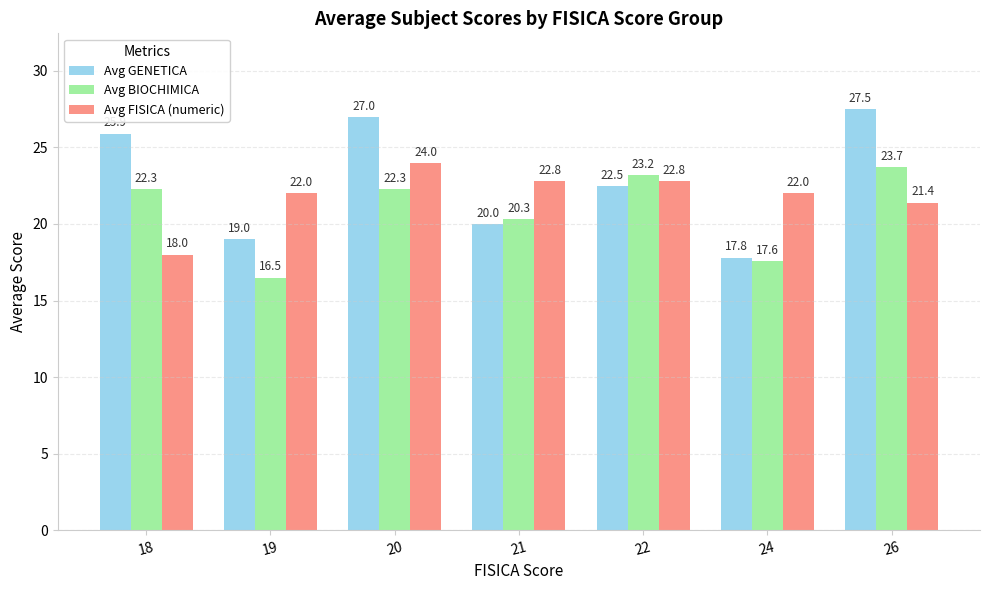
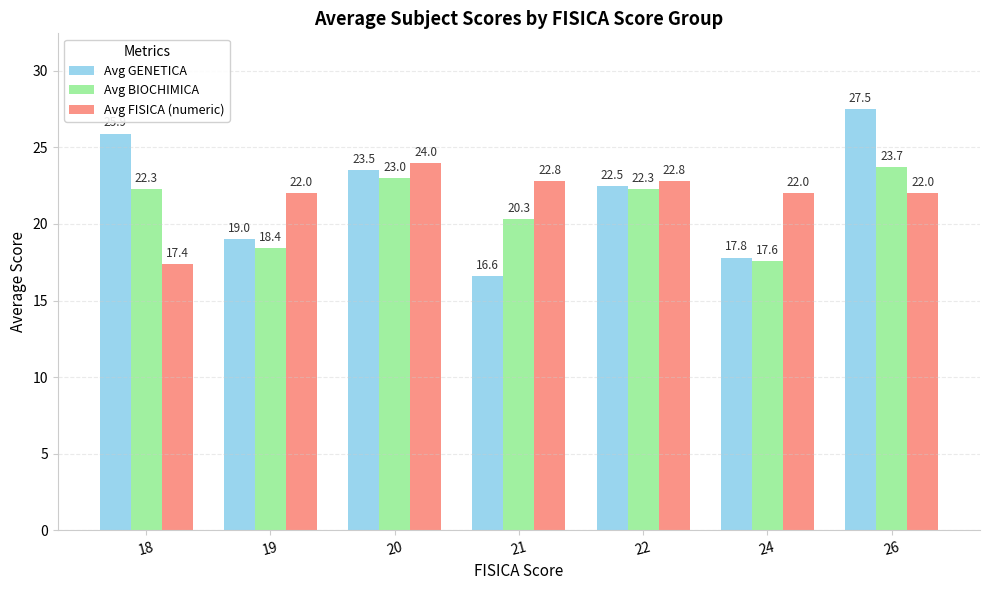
  {
    "Avg GENETICA": {
      "19": 19.0,
-     "20": 27.0,
-     "21": 20.0,
+     "20": 23.5,
+     "21": 16.6,
      "22": 22.5,
      "24": 17.8,
      "26": 27.5
    },
    "Avg BIOCHIMICA": {
      "18": 22.3,
-     "19": 16.5,
-     "20": 22.3,
+     "19": 18.4,
+     "20": 23.0,
      "21": 20.3,
-     "22": 23.2,
+     "22": 22.3,
      "24": 17.6,
      "26": 23.7
    },
    "Avg FISICA (numeric)": {
-     "18": 18.0,
+     "18": 17.4,
      "19": 22.0,
      "20": 24.0,
      "21": 22.8,
      "22": 22.8,
      "24": 22.0,
-     "26": 21.4
+     "26": 22.0
    }
  }
